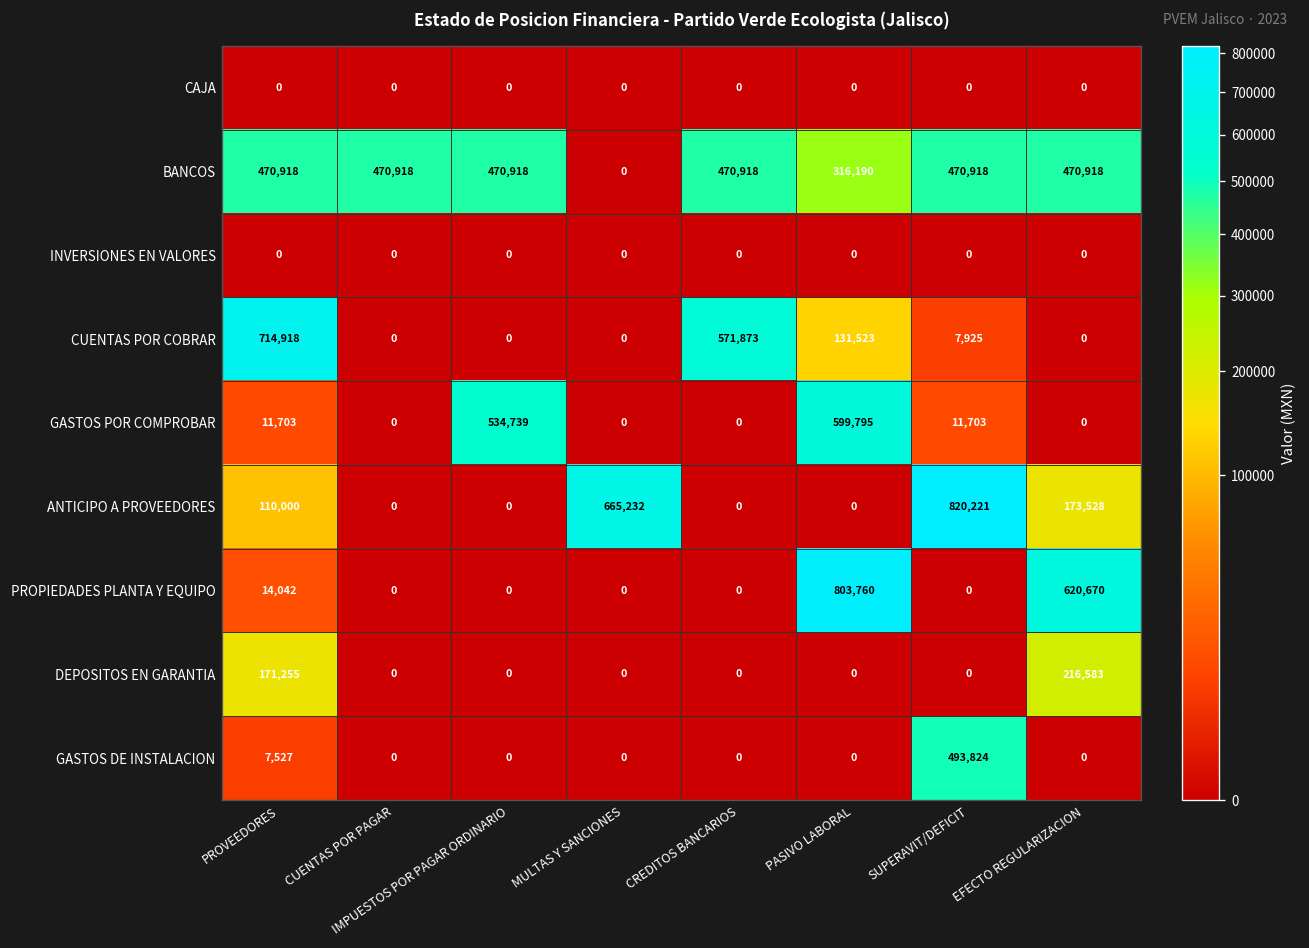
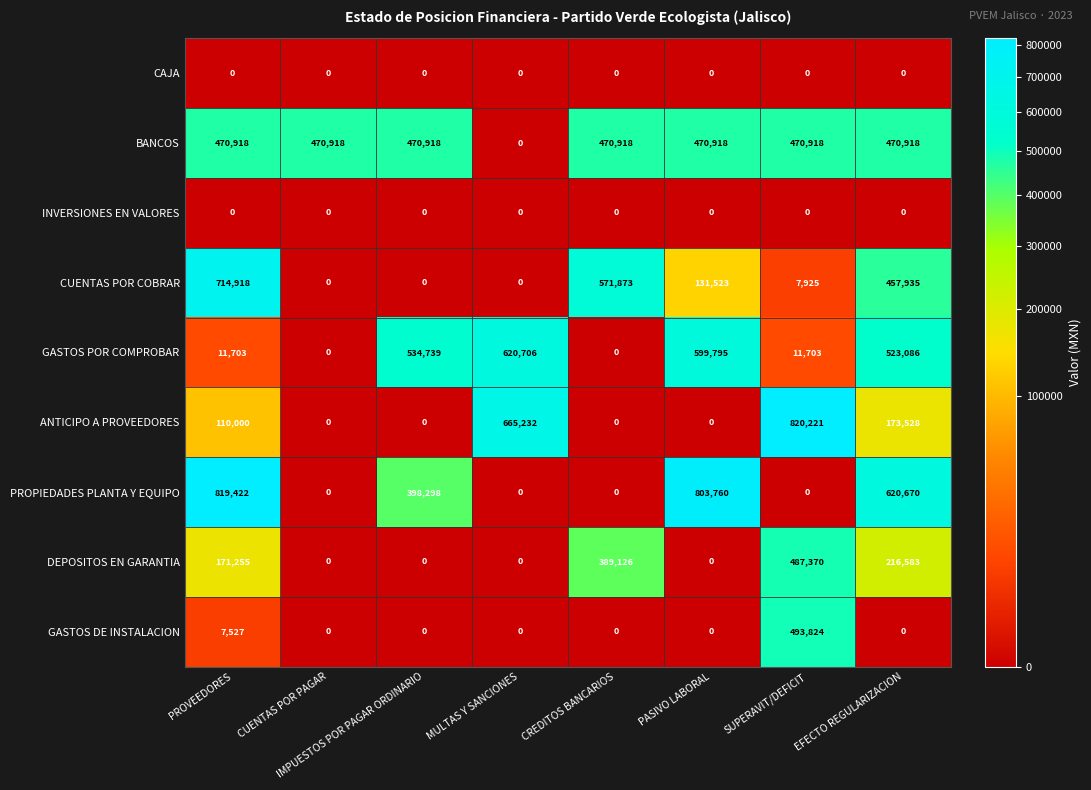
  {
    "CAJA": {
      "PROVEEDORES": "0",
      "CUENTAS POR PAGAR": "0",
      "IMPUESTOS POR PAGAR ORDINARIO": "0",
      "MULTAS Y SANCIONES": "0",
      "CREDITOS BANCARIOS": "0",
      "PASIVO LABORAL": "0",
      "SUPERAVIT/DEFICIT": "0",
      "EFECTO REGULARIZACION": "0"
    },
    "BANCOS": {
      "PROVEEDORES": "470,918",
      "CUENTAS POR PAGAR": "470,918",
      "IMPUESTOS POR PAGAR ORDINARIO": "470,918",
      "MULTAS Y SANCIONES": "0",
      "CREDITOS BANCARIOS": "470,918",
-     "PASIVO LABORAL": "316,190",
+     "PASIVO LABORAL": "470,918",
      "SUPERAVIT/DEFICIT": "470,918",
      "EFECTO REGULARIZACION": "470,918"
    },
    "INVERSIONES EN VALORES": {
      "PROVEEDORES": "0",
      "CUENTAS POR PAGAR": "0",
      "IMPUESTOS POR PAGAR ORDINARIO": "0",
      "MULTAS Y SANCIONES": "0",
      "CREDITOS BANCARIOS": "0",
      "PASIVO LABORAL": "0",
      "SUPERAVIT/DEFICIT": "0",
      "EFECTO REGULARIZACION": "0"
    },
    "CUENTAS POR COBRAR": {
      "PROVEEDORES": "714,918",
      "CUENTAS POR PAGAR": "0",
      "IMPUESTOS POR PAGAR ORDINARIO": "0",
      "MULTAS Y SANCIONES": "0",
      "CREDITOS BANCARIOS": "571,873",
      "PASIVO LABORAL": "131,523",
      "SUPERAVIT/DEFICIT": "7,925",
-     "EFECTO REGULARIZACION": "0"
+     "EFECTO REGULARIZACION": "457,935"
    },
    "GASTOS POR COMPROBAR": {
      "PROVEEDORES": "11,703",
      "CUENTAS POR PAGAR": "0",
      "IMPUESTOS POR PAGAR ORDINARIO": "534,739",
-     "MULTAS Y SANCIONES": "0",
+     "MULTAS Y SANCIONES": "620,706",
      "CREDITOS BANCARIOS": "0",
      "PASIVO LABORAL": "599,795",
      "SUPERAVIT/DEFICIT": "11,703",
-     "EFECTO REGULARIZACION": "0"
+     "EFECTO REGULARIZACION": "523,086"
    },
    "ANTICIPO A PROVEEDORES": {
      "PROVEEDORES": "110,000",
      "CUENTAS POR PAGAR": "0",
      "IMPUESTOS POR PAGAR ORDINARIO": "0",
      "MULTAS Y SANCIONES": "665,232",
      "CREDITOS BANCARIOS": "0",
      "PASIVO LABORAL": "0",
      "SUPERAVIT/DEFICIT": "820,221",
      "EFECTO REGULARIZACION": "173,528"
    },
    "PROPIEDADES PLANTA Y EQUIPO": {
-     "PROVEEDORES": "14,042",
+     "PROVEEDORES": "819,422",
      "CUENTAS POR PAGAR": "0",
-     "IMPUESTOS POR PAGAR ORDINARIO": "0",
+     "IMPUESTOS POR PAGAR ORDINARIO": "398,298",
      "MULTAS Y SANCIONES": "0",
      "CREDITOS BANCARIOS": "0",
      "PASIVO LABORAL": "803,760",
      "SUPERAVIT/DEFICIT": "0",
      "EFECTO REGULARIZACION": "620,670"
    },
    "DEPOSITOS EN GARANTIA": {
      "PROVEEDORES": "171,255",
      "CUENTAS POR PAGAR": "0",
      "IMPUESTOS POR PAGAR ORDINARIO": "0",
      "MULTAS Y SANCIONES": "0",
-     "CREDITOS BANCARIOS": "0",
+     "CREDITOS BANCARIOS": "389,126",
      "PASIVO LABORAL": "0",
-     "SUPERAVIT/DEFICIT": "0",
+     "SUPERAVIT/DEFICIT": "487,370",
      "EFECTO REGULARIZACION": "216,583"
    },
    "GASTOS DE INSTALACION": {
      "PROVEEDORES": "7,527",
      "CUENTAS POR PAGAR": "0",
      "IMPUESTOS POR PAGAR ORDINARIO": "0",
      "MULTAS Y SANCIONES": "0",
      "CREDITOS BANCARIOS": "0",
      "PASIVO LABORAL": "0",
      "SUPERAVIT/DEFICIT": "493,824",
      "EFECTO REGULARIZACION": "0"
    }
  }
